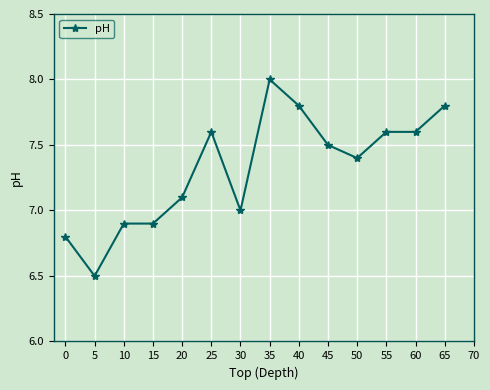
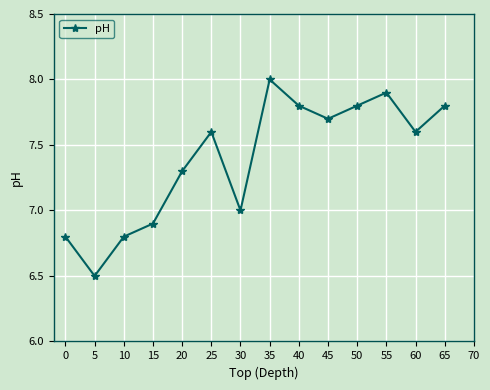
  {
    "0": 6.8,
    "5": 6.5,
-   "10": 6.9,
+   "10": 6.8,
    "15": 6.9,
-   "20": 7.1,
+   "20": 7.3,
    "25": 7.6,
    "30": 7.0,
    "35": 8.0,
    "40": 7.8,
-   "45": 7.5,
-   "50": 7.4,
-   "55": 7.6,
+   "45": 7.7,
+   "50": 7.8,
+   "55": 7.9,
    "60": 7.6,
    "65": 7.8
  }
